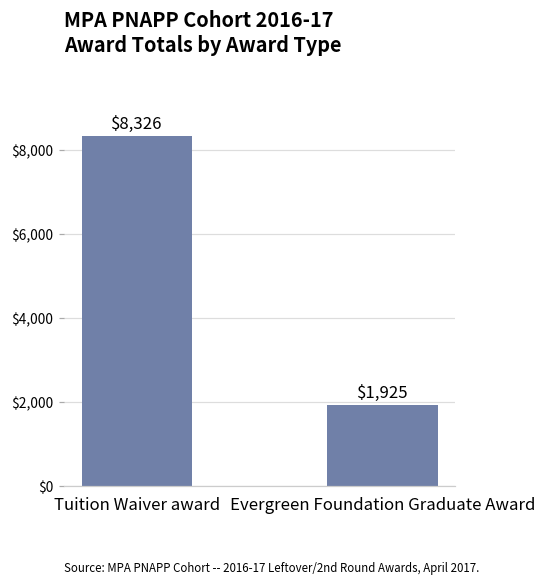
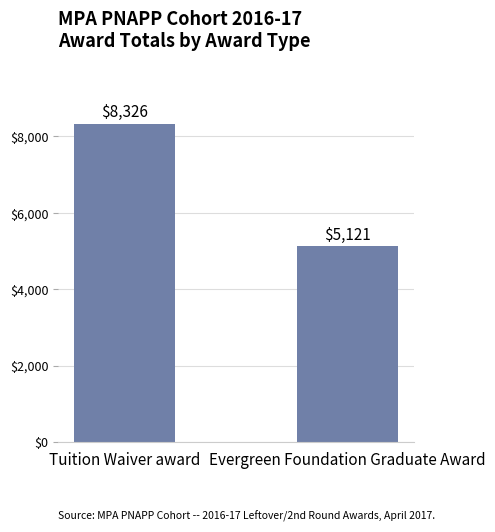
  {
    "Tuition Waiver award": "$8,326",
-   "Evergreen Foundation Graduate Award": "$1,925"
+   "Evergreen Foundation Graduate Award": "$5,121"
  }
